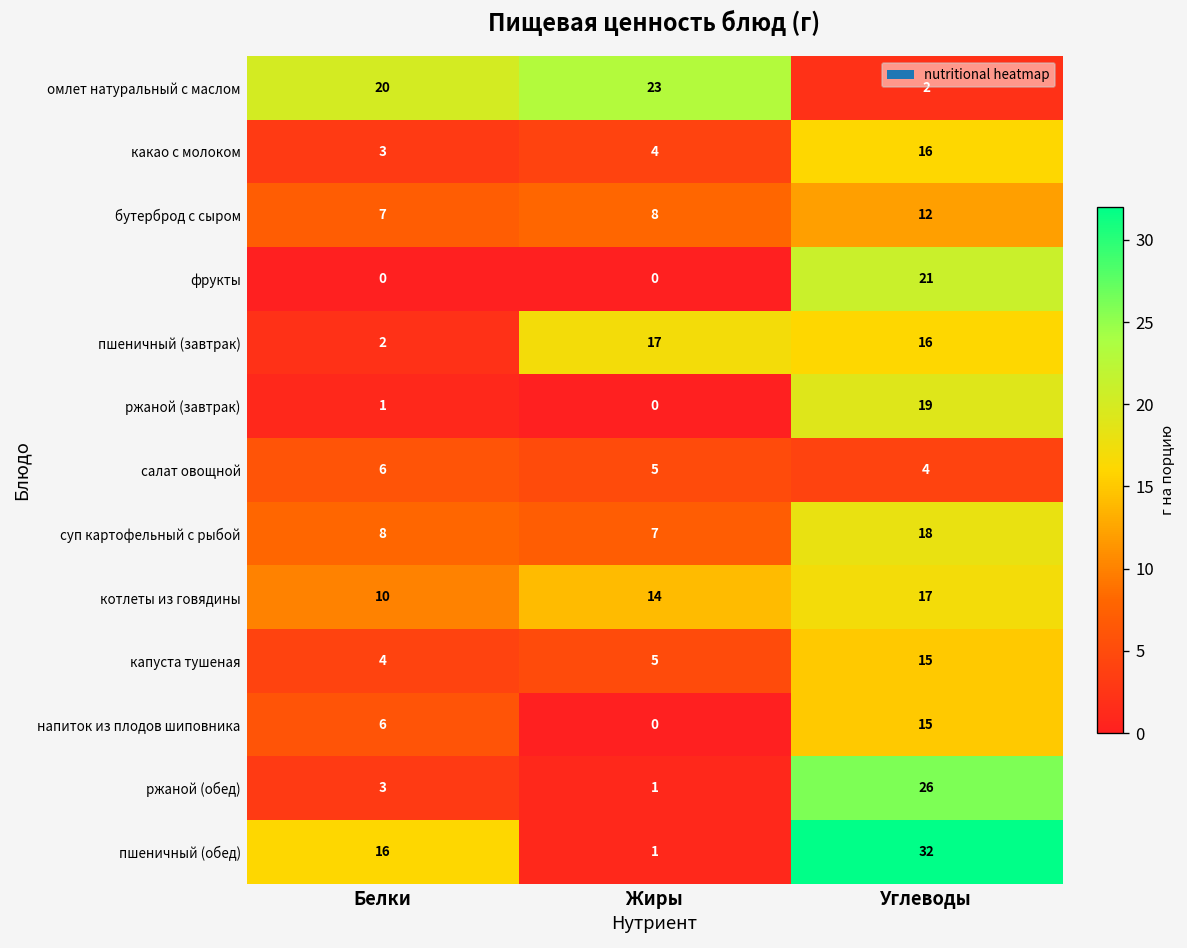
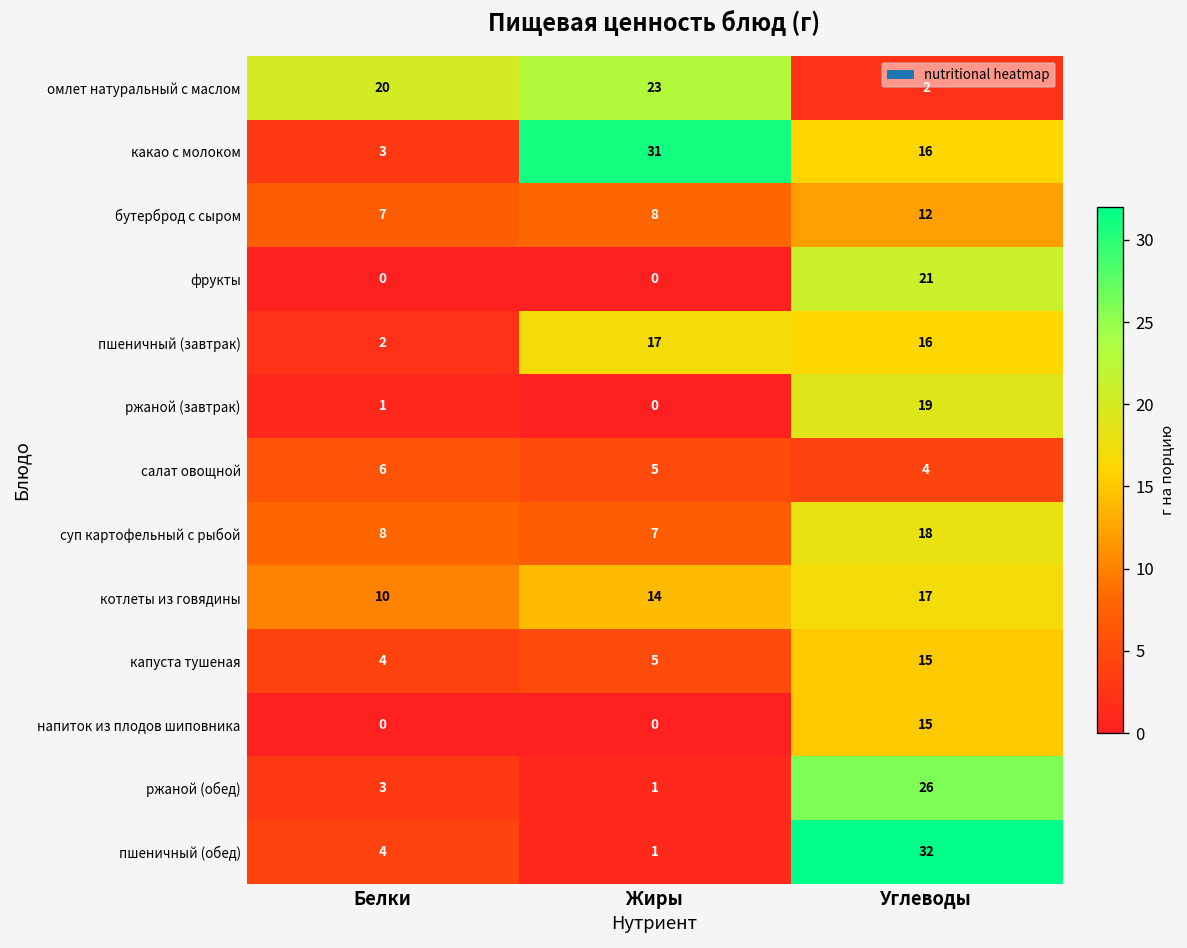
  {
    "омлет натуральный с маслом": {
      "Белки": 20,
      "Жиры": 23
    },
    "какао с молоком": {
      "Белки": 3,
-     "Жиры": 4,
+     "Жиры": 31,
      "Углеводы": 16
    },
    "бутерброд с сыром": {
      "Белки": 7,
      "Жиры": 8,
      "Углеводы": 12
    },
    "фрукты": {
      "Белки": 0,
      "Жиры": 0,
      "Углеводы": 21
    },
    "пшеничный (завтрак)": {
      "Белки": 2,
      "Жиры": 17,
      "Углеводы": 16
    },
    "ржаной (завтрак)": {
      "Белки": 1,
      "Жиры": 0,
      "Углеводы": 19
    },
    "салат овощной": {
      "Белки": 6,
      "Жиры": 5,
      "Углеводы": 4
    },
    "суп картофельный с рыбой": {
      "Белки": 8,
      "Жиры": 7,
      "Углеводы": 18
    },
    "котлеты из говядины": {
      "Белки": 10,
      "Жиры": 14,
      "Углеводы": 17
    },
    "капуста тушеная": {
      "Белки": 4,
      "Жиры": 5,
      "Углеводы": 15
    },
    "напиток из плодов шиповника": {
-     "Белки": 6,
+     "Белки": 0,
      "Жиры": 0,
      "Углеводы": 15
    },
    "ржаной (обед)": {
      "Белки": 3,
      "Жиры": 1,
      "Углеводы": 26
    },
    "пшеничный (обед)": {
-     "Белки": 16,
+     "Белки": 4,
      "Жиры": 1,
      "Углеводы": 32
    }
  }
